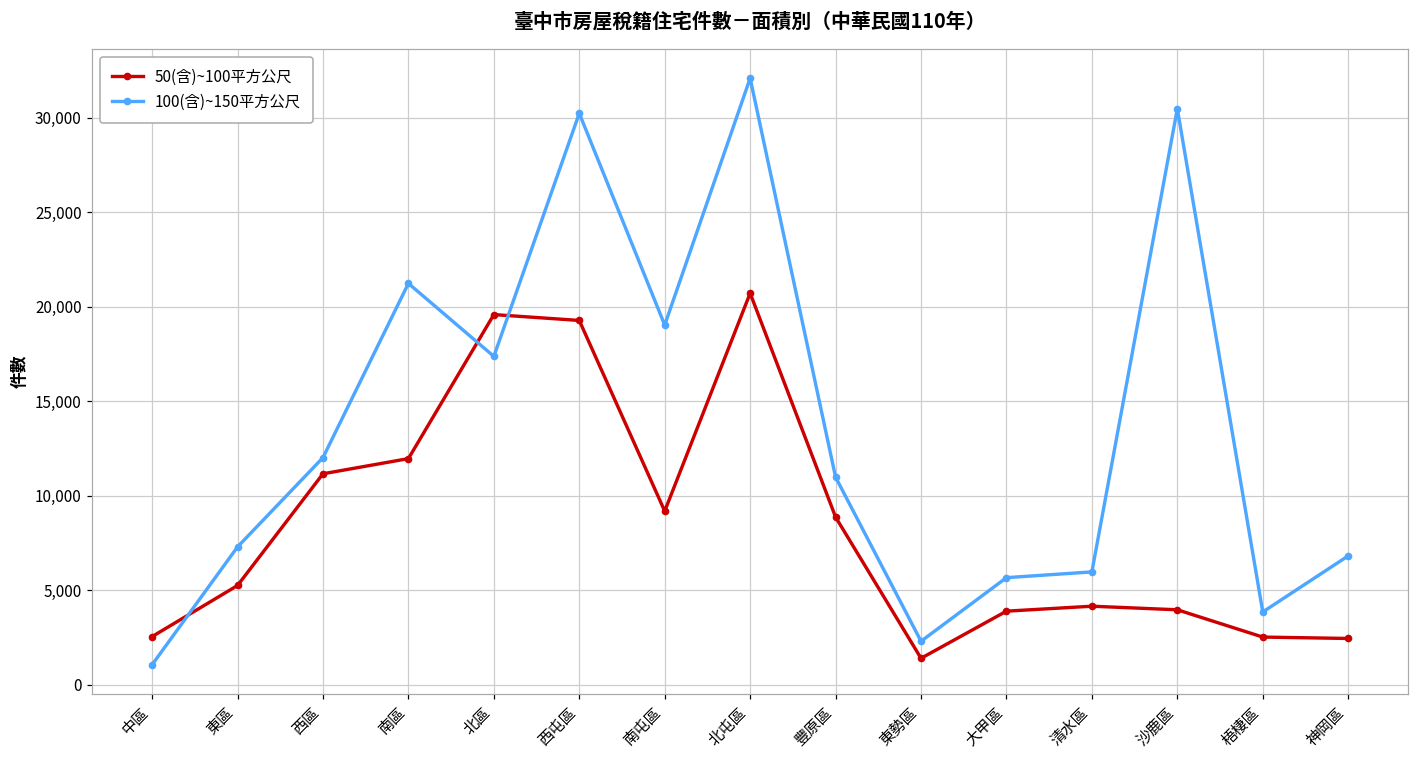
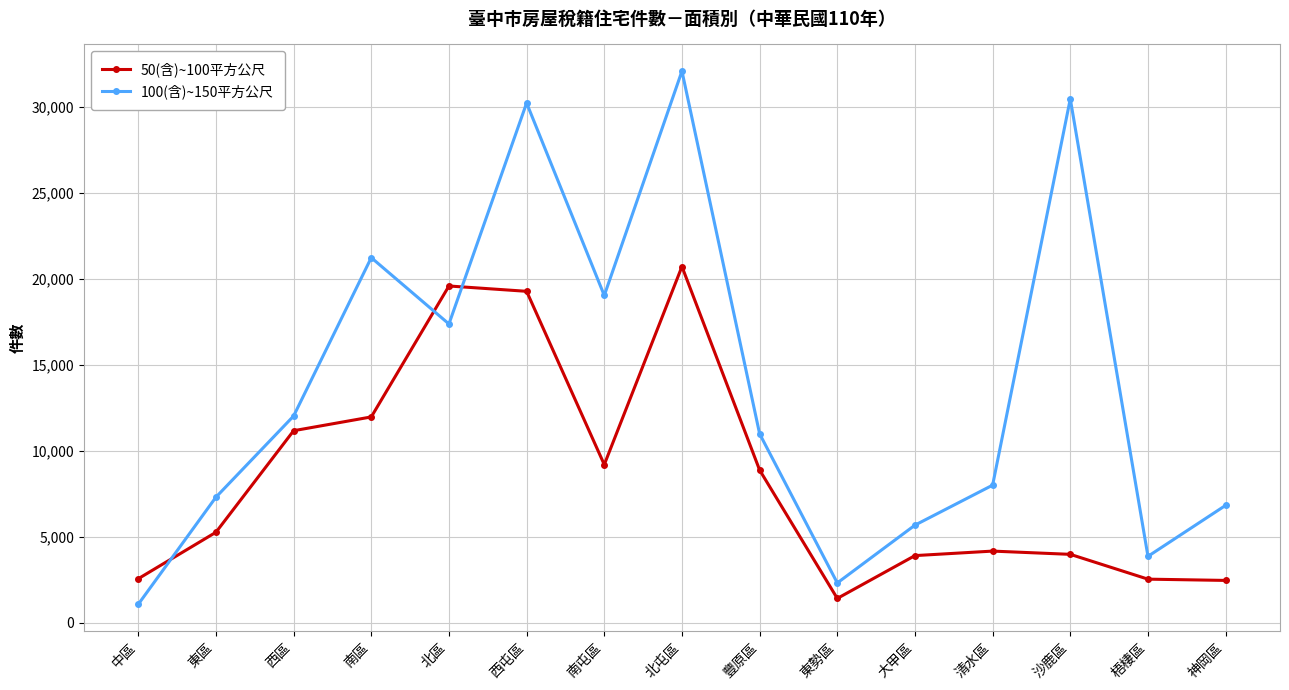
  {
    "50(含)~100平方公尺": {
      "中區": "2,500",
      "東區": "5,300",
      "西區": "11,200",
      "南區": "12,000",
      "北區": "19,600",
      "西屯區": "19,300",
      "南屯區": "9,200",
      "北屯區": "20,700",
      "豐原區": "8,900",
      "東勢區": "1,400",
      "大甲區": "3,900",
      "清水區": "4,200",
      "沙鹿區": "4,000",
      "梧棲區": "2,500",
      "神岡區": "2,500"
    },
    "100(含)~150平方公尺": {
      "中區": "1,100",
      "東區": "7,300",
      "西區": "12,000",
      "南區": "21,200",
      "北區": "17,400",
      "西屯區": "30,200",
      "南屯區": "19,000",
      "北屯區": "32,100",
      "豐原區": "11,000",
      "東勢區": "2,300",
      "大甲區": "5,700",
-     "清水區": "6,000",
+     "清水區": "8,000",
      "沙鹿區": "30,500",
      "梧棲區": "3,900",
      "神岡區": "6,800"
    }
  }
